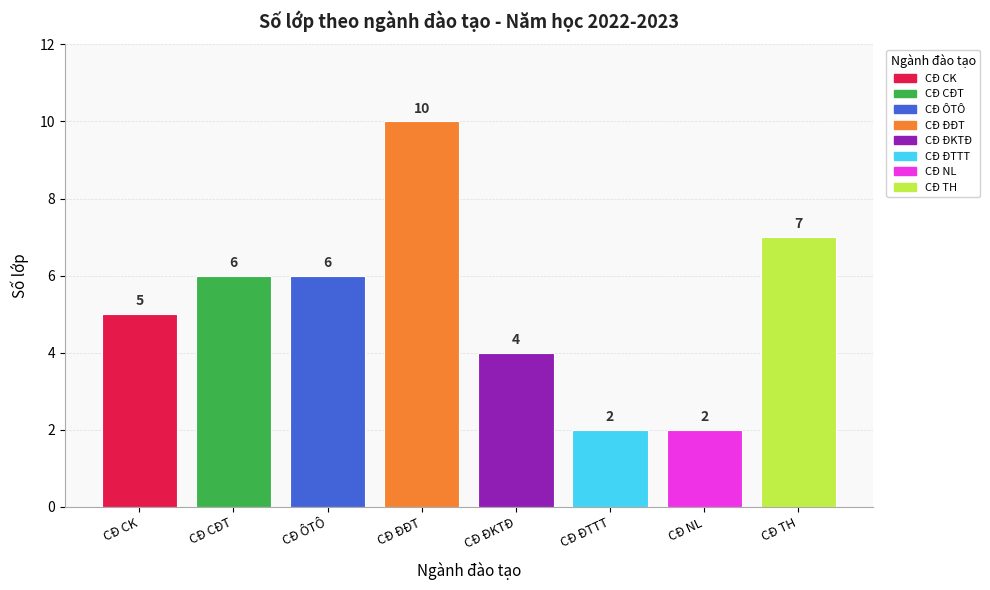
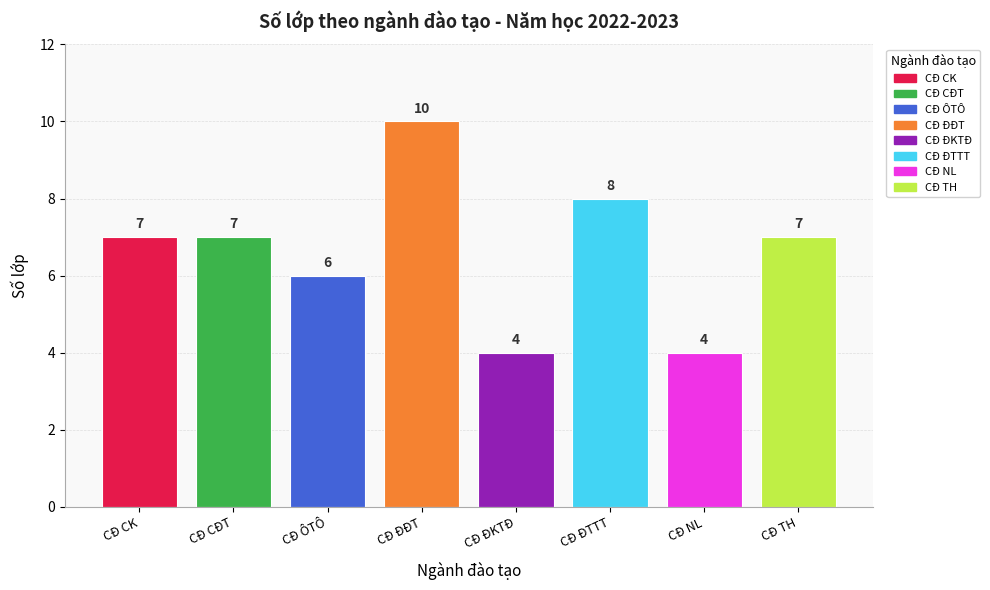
  {
-   "CĐ CK": 5,
-   "CĐ CĐT": 6,
+   "CĐ CK": 7,
+   "CĐ CĐT": 7,
    "CĐ ÔTÔ": 6,
    "CĐ ĐĐT": 10,
    "CĐ ĐKTĐ": 4,
-   "CĐ ĐTTT": 2,
-   "CĐ NL": 2,
+   "CĐ ĐTTT": 8,
+   "CĐ NL": 4,
    "CĐ TH": 7
  }
